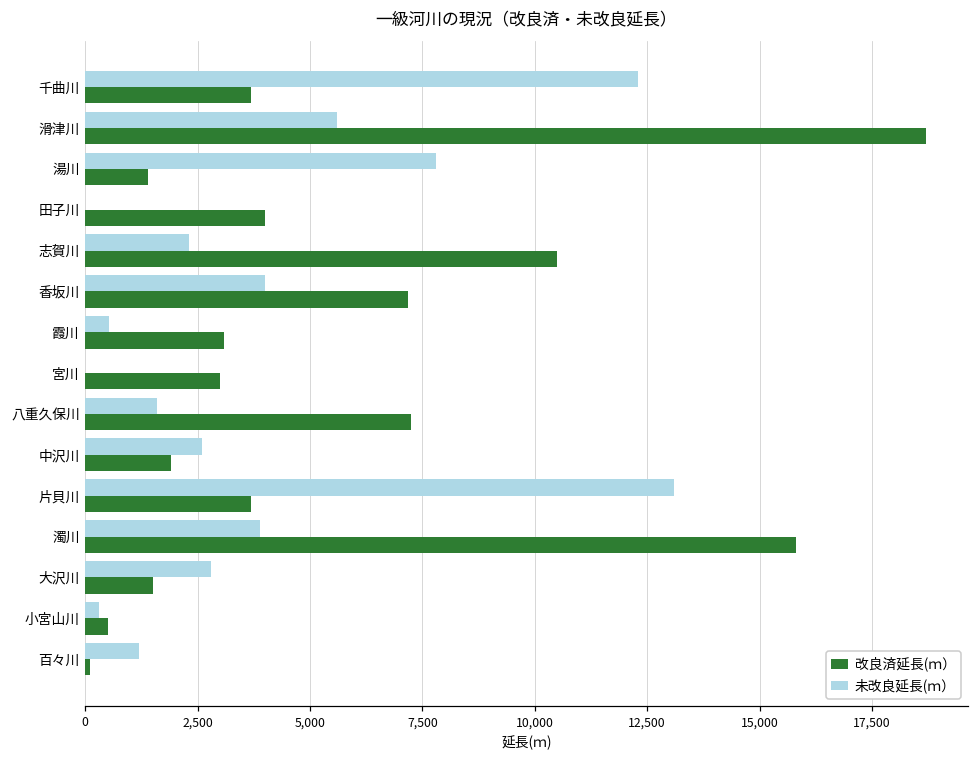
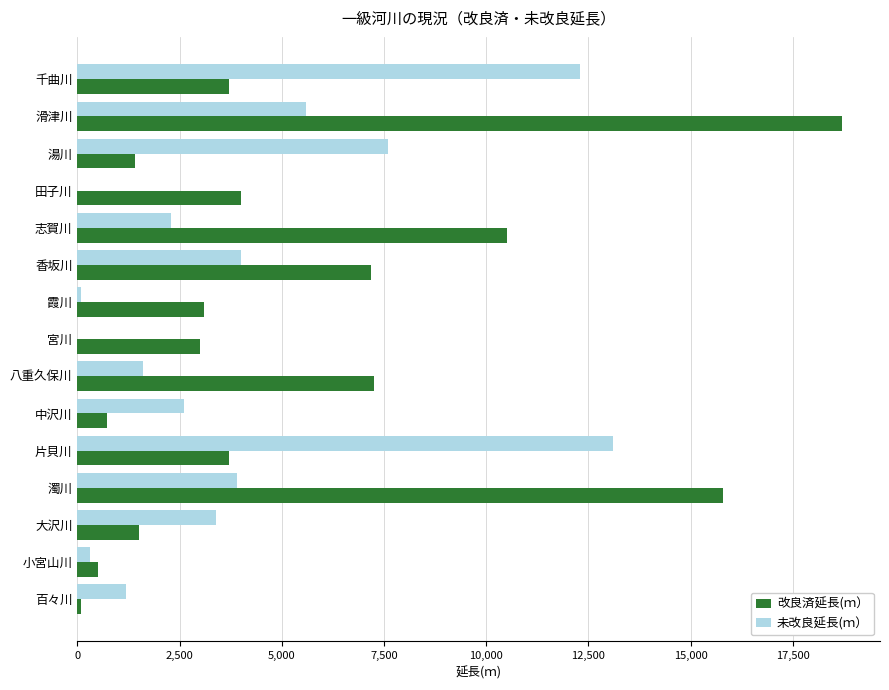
  {
    "改良済延長(ｍ）": {
      "千曲川": "3,700",
      "滑津川": "18,700",
      "湯川": "1,400",
      "田子川": "4,000",
      "志賀川": "10,500",
      "香坂川": "7,200",
      "霞川": "3,100",
      "宮川": "3,000",
      "八重久保川": "7,200",
-     "中沢川": "1,900",
+     "中沢川": "700",
      "片貝川": "3,700",
      "濁川": "15,800",
      "大沢川": "1,500",
      "小宮山川": "500",
      "百々川": "100"
    },
    "未改良延長(ｍ）": {
      "千曲川": "12,300",
      "滑津川": "5,600",
-     "湯川": "7,800",
+     "湯川": "7,600",
      "田子川": "0",
      "志賀川": "2,300",
      "香坂川": "4,000",
-     "霞川": "500",
+     "霞川": "100",
      "宮川": "0",
      "八重久保川": "1,600",
      "中沢川": "2,600",
      "片貝川": "13,100",
      "濁川": "3,900",
-     "大沢川": "2,800",
+     "大沢川": "3,400",
      "小宮山川": "300",
      "百々川": "1,200"
    }
  }
